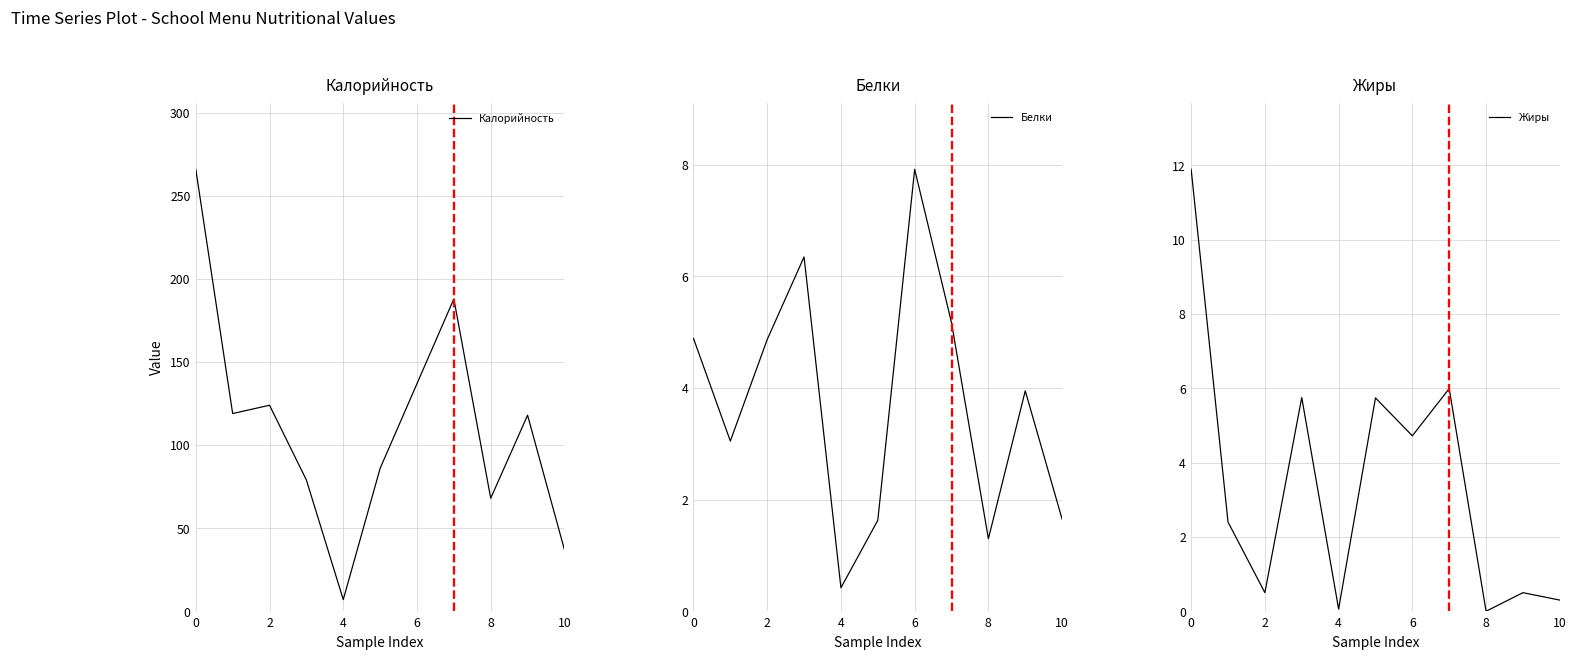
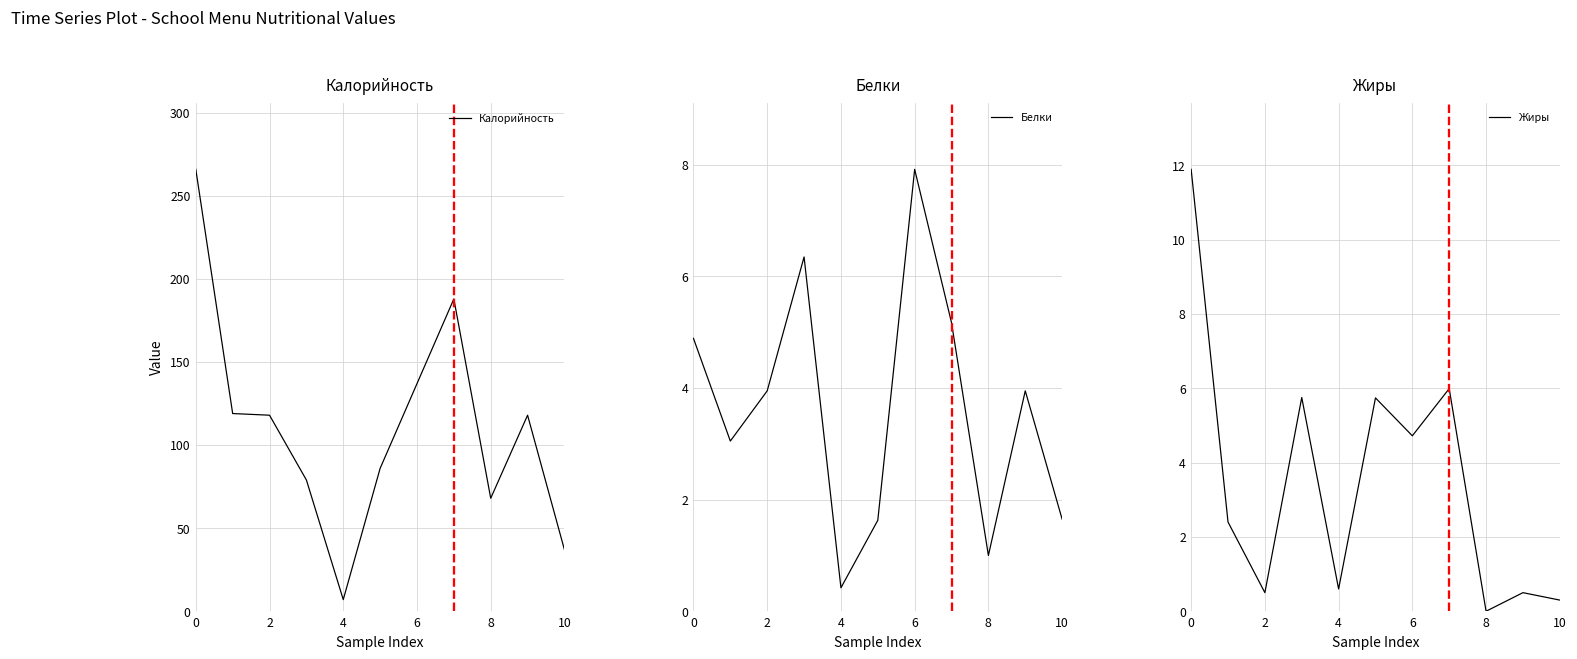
  {
    "Калорийность": {
      "0": 266,
-     "2": 124,
+     "2": 118,
      "4": 7,
      "6": 137,
      "8": 68,
      "10": 37
    },
    "Белки": {
      "0": 4.9,
-     "2": 4.9,
+     "2": 4.0,
      "4": 0.4,
      "6": 7.9,
-     "8": 1.3,
+     "8": 1.0,
      "10": 1.7
    },
    "Жиры": {
      "0": 11.9,
      "2": 0.5,
-     "4": 0.1,
+     "4": 0.6,
      "6": 4.7,
      "8": 0.0,
      "10": 0.3
    }
  }
